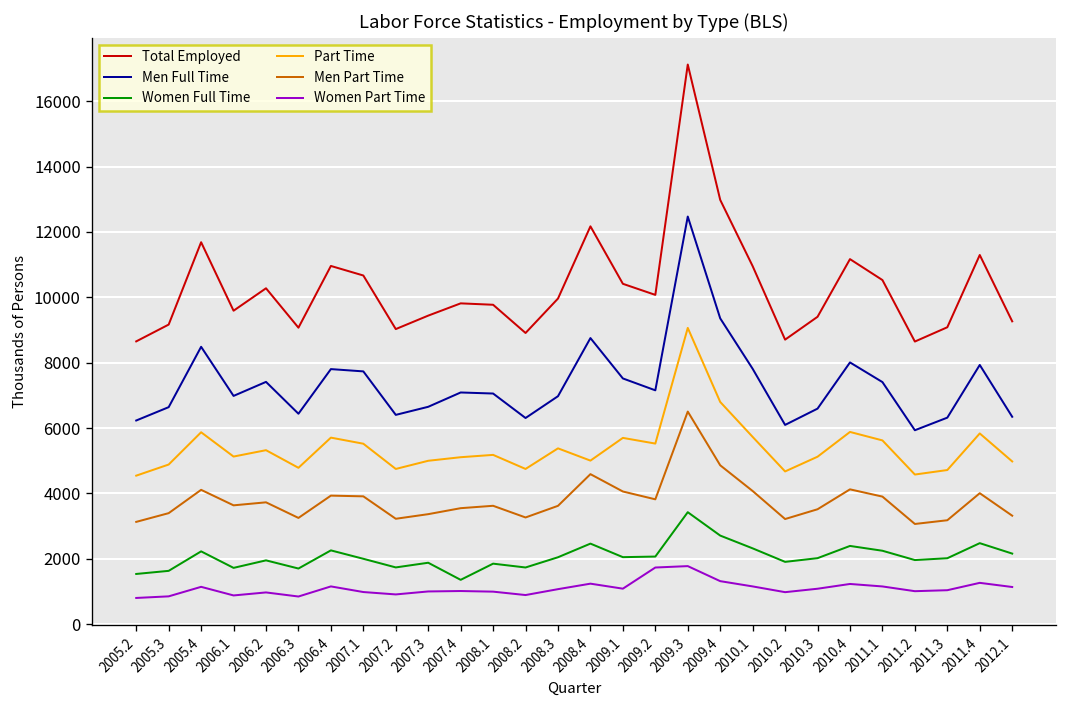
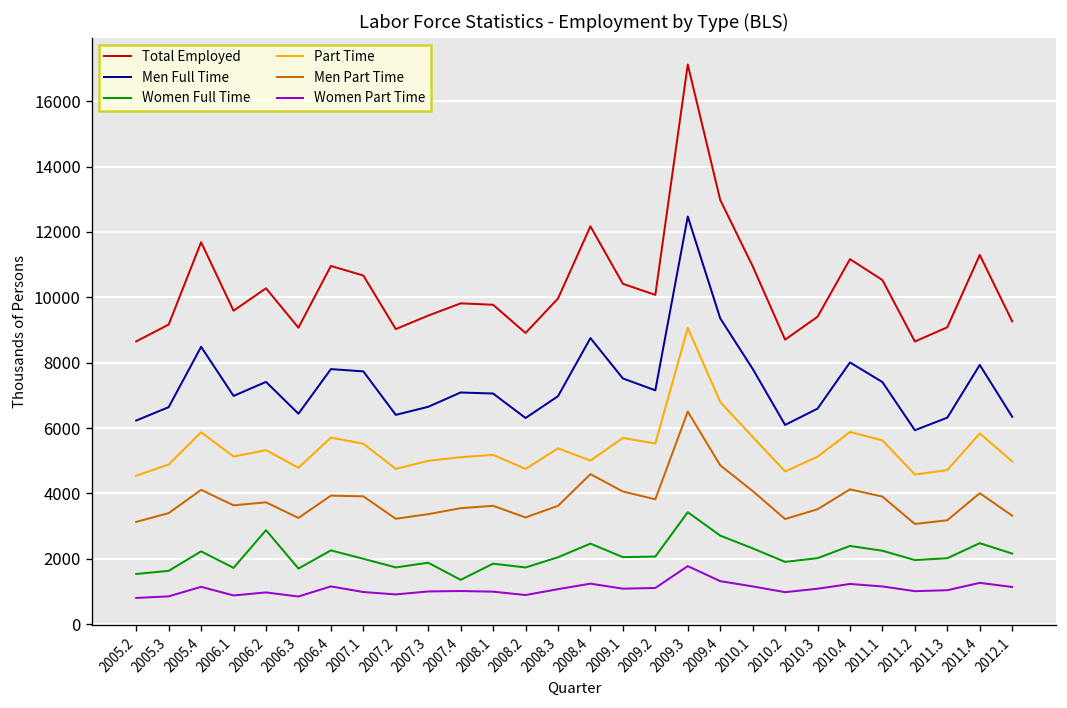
  {
    "Total Employed": {
      "2005.2": 8700,
      "2005.3": 9200,
      "2005.4": 11700,
      "2006.1": 9600,
      "2006.2": 10300,
      "2006.3": 9100,
      "2006.4": 11000,
      "2007.1": 10700,
      "2007.2": 9000,
      "2007.3": 9400,
      "2007.4": 9800,
      "2008.1": 9800,
      "2008.2": 8900,
      "2008.3": 10000,
      "2008.4": 12200,
      "2009.1": 10400,
      "2009.2": 10100,
      "2009.3": 17100,
      "2009.4": 13000,
      "2010.1": 11000,
      "2010.2": 8700,
      "2010.3": 9400,
      "2010.4": 11200,
      "2011.1": 10500,
      "2011.2": 8600,
      "2011.3": 9100,
      "2011.4": 11300,
      "2012.1": 9300
    },
    "Men Full Time": {
      "2005.2": 6200,
      "2005.3": 6600,
      "2005.4": 8500,
      "2006.1": 7000,
      "2006.2": 7400,
      "2006.3": 6400,
      "2006.4": 7800,
      "2007.1": 7700,
      "2007.2": 6400,
      "2007.3": 6700,
      "2007.4": 7100,
      "2008.1": 7100,
      "2008.2": 6300,
      "2008.3": 7000,
      "2008.4": 8800,
      "2009.1": 7500,
      "2009.2": 7200,
      "2009.3": 12500,
      "2009.4": 9400,
      "2010.1": 7800,
      "2010.2": 6100,
      "2010.3": 6600,
      "2010.4": 8000,
      "2011.1": 7400,
      "2011.2": 5900,
      "2011.3": 6300,
      "2011.4": 7900,
      "2012.1": 6300
    },
    "Women Full Time": {
      "2005.2": 1500,
      "2005.3": 1600,
      "2005.4": 2200,
      "2006.1": 1700,
-     "2006.2": 2000,
+     "2006.2": 2900,
      "2006.3": 1700,
      "2006.4": 2300,
      "2007.1": 2000,
      "2007.2": 1700,
      "2007.3": 1900,
      "2007.4": 1400,
      "2008.1": 1900,
      "2008.2": 1700,
      "2008.3": 2000,
      "2008.4": 2500,
      "2009.1": 2100,
      "2009.2": 2100,
      "2009.3": 3400,
      "2009.4": 2700,
      "2010.1": 2300,
      "2010.2": 1900,
      "2010.3": 2000,
      "2010.4": 2400,
      "2011.1": 2200,
      "2011.2": 2000,
      "2011.3": 2000,
      "2011.4": 2500,
      "2012.1": 2200
    },
    "Part Time": {
      "2005.2": 4500,
      "2005.3": 4900,
      "2005.4": 5900,
      "2006.1": 5100,
      "2006.2": 5300,
      "2006.3": 4800,
      "2006.4": 5700,
      "2007.1": 5500,
      "2007.2": 4800,
      "2007.3": 5000,
      "2007.4": 5100,
      "2008.1": 5200,
      "2008.2": 4800,
      "2008.3": 5400,
      "2008.4": 5000,
      "2009.1": 5700,
      "2009.2": 5500,
      "2009.3": 9100,
      "2009.4": 6800,
      "2010.1": 5700,
      "2010.2": 4700,
      "2010.3": 5100,
      "2010.4": 5900,
      "2011.1": 5600,
      "2011.2": 4600,
      "2011.3": 4700,
      "2011.4": 5800,
      "2012.1": 5000
    },
    "Men Part Time": {
      "2005.2": 3100,
      "2005.3": 3400,
      "2005.4": 4100,
      "2006.1": 3600,
      "2006.2": 3700,
      "2006.3": 3300,
      "2006.4": 3900,
      "2007.1": 3900,
      "2007.2": 3200,
      "2007.3": 3400,
      "2007.4": 3600,
      "2008.1": 3600,
      "2008.2": 3300,
      "2008.3": 3600,
      "2008.4": 4600,
      "2009.1": 4100,
      "2009.2": 3800,
      "2009.3": 6500,
      "2009.4": 4900,
      "2010.1": 4100,
      "2010.2": 3200,
      "2010.3": 3500,
      "2010.4": 4100,
      "2011.1": 3900,
      "2011.2": 3100,
      "2011.3": 3200,
      "2011.4": 4000,
      "2012.1": 3300
    },
    "Women Part Time": {
      "2005.2": 800,
      "2005.3": 900,
      "2005.4": 1100,
      "2006.1": 900,
      "2006.2": 1000,
      "2006.3": 800,
      "2006.4": 1200,
      "2007.1": 1000,
      "2007.2": 900,
      "2007.3": 1000,
      "2007.4": 1000,
      "2008.1": 1000,
      "2008.2": 900,
      "2008.3": 1100,
      "2008.4": 1200,
      "2009.1": 1100,
-     "2009.2": 1700,
+     "2009.2": 1100,
      "2009.3": 1800,
      "2009.4": 1300,
      "2010.1": 1200,
      "2010.2": 1000,
      "2010.3": 1100,
      "2010.4": 1200,
      "2011.1": 1200,
      "2011.2": 1000,
      "2011.3": 1000,
      "2011.4": 1300,
      "2012.1": 1100
    }
  }
